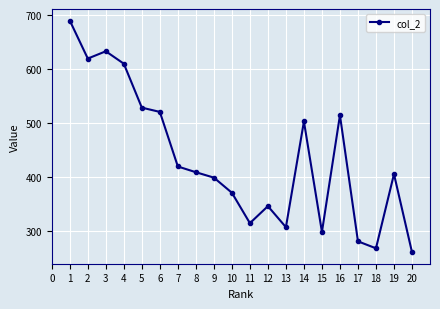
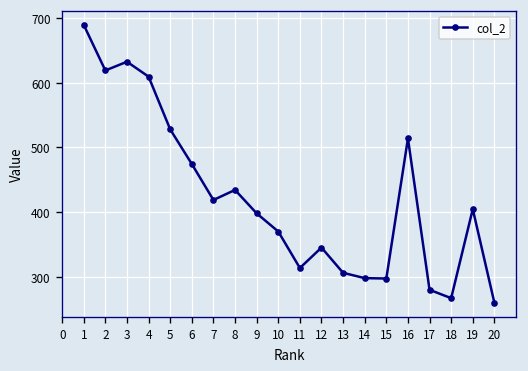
  {
    "1": 690,
    "2": 620,
    "3": 630,
    "4": 610,
    "5": 530,
-   "6": 520,
+   "6": 470,
    "7": 420,
-   "8": 410,
+   "8": 430,
    "9": 400,
    "10": 370,
    "11": 310,
    "12": 350,
    "13": 310,
-   "14": 500,
+   "14": 300,
    "15": 300,
    "16": 510,
    "17": 280,
    "18": 270,
    "19": 400,
    "20": 260
  }
